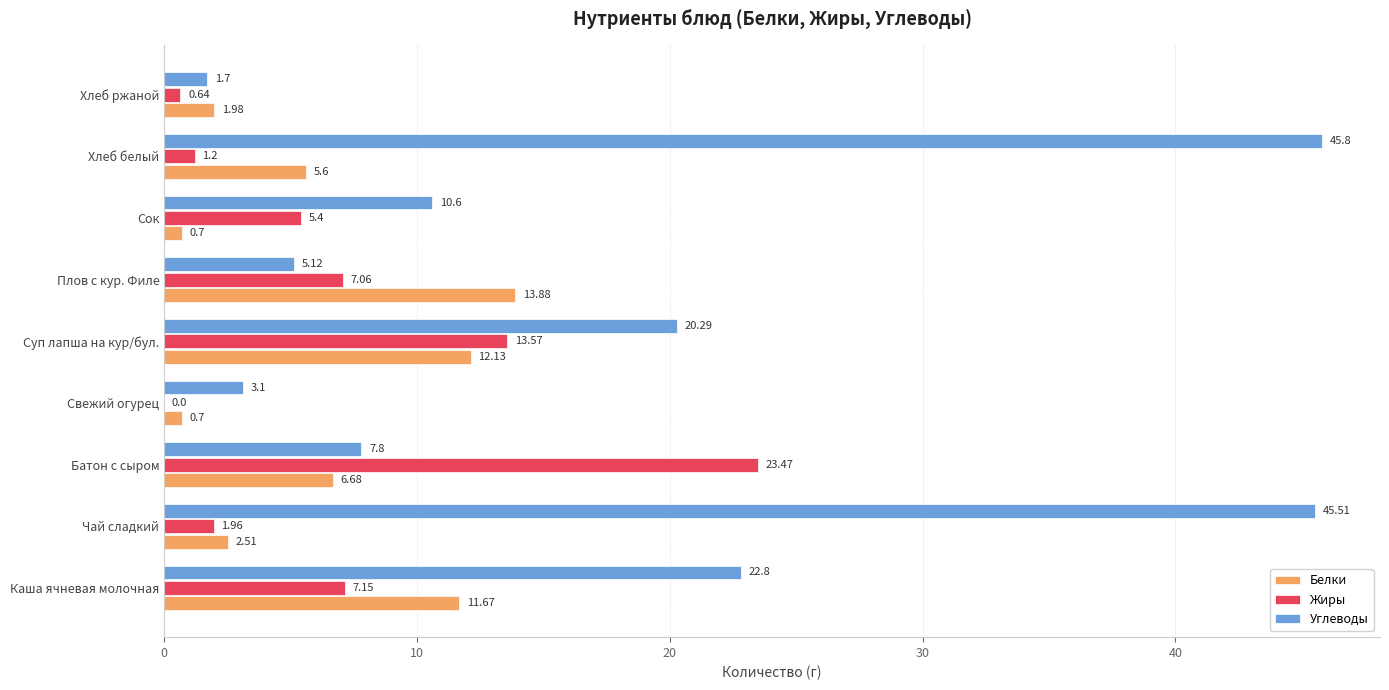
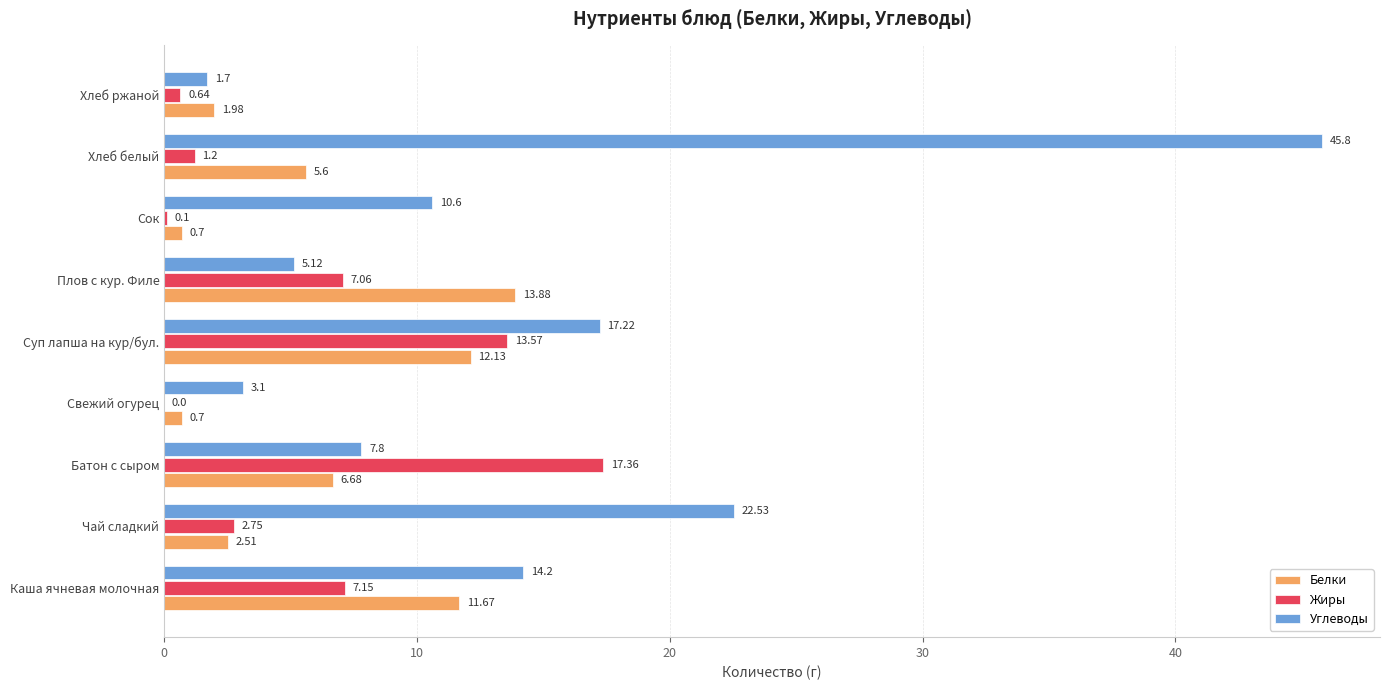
  {
    "Белки": {
      "Хлеб ржаной": 1.98,
      "Хлеб белый": 5.6,
      "Сок": 0.7,
      "Плов с кур. Филе": 13.88,
      "Суп лапша на кур/бул.": 12.13,
      "Свежий огурец": 0.7,
      "Батон с сыром": 6.68,
      "Чай сладкий": 2.51,
      "Каша ячневая молочная": 11.67
    },
    "Жиры": {
      "Хлеб ржаной": 0.64,
      "Хлеб белый": 1.2,
-     "Сок": 5.4,
+     "Сок": 0.1,
      "Плов с кур. Филе": 7.06,
      "Суп лапша на кур/бул.": 13.57,
      "Свежий огурец": 0.0,
-     "Батон с сыром": 23.47,
-     "Чай сладкий": 1.96,
+     "Батон с сыром": 17.36,
+     "Чай сладкий": 2.75,
      "Каша ячневая молочная": 7.15
    },
    "Углеводы": {
      "Хлеб ржаной": 1.7,
      "Хлеб белый": 45.8,
      "Сок": 10.6,
      "Плов с кур. Филе": 5.12,
-     "Суп лапша на кур/бул.": 20.29,
+     "Суп лапша на кур/бул.": 17.22,
      "Свежий огурец": 3.1,
      "Батон с сыром": 7.8,
-     "Чай сладкий": 45.51,
-     "Каша ячневая молочная": 22.8
+     "Чай сладкий": 22.53,
+     "Каша ячневая молочная": 14.2
    }
  }
